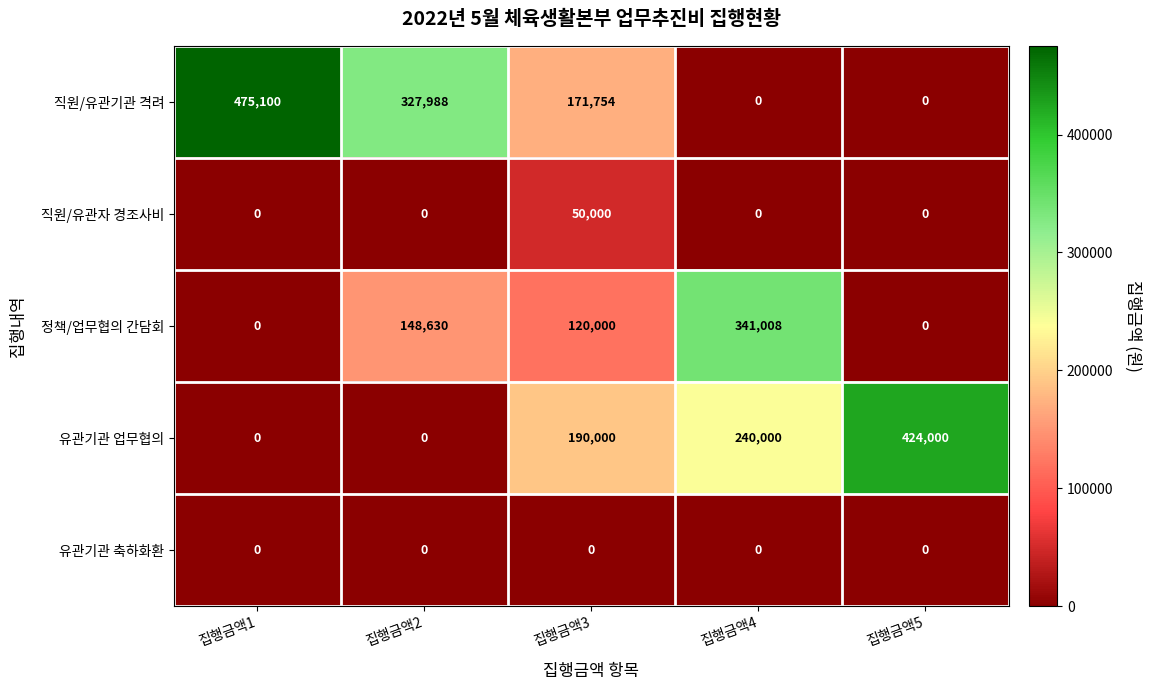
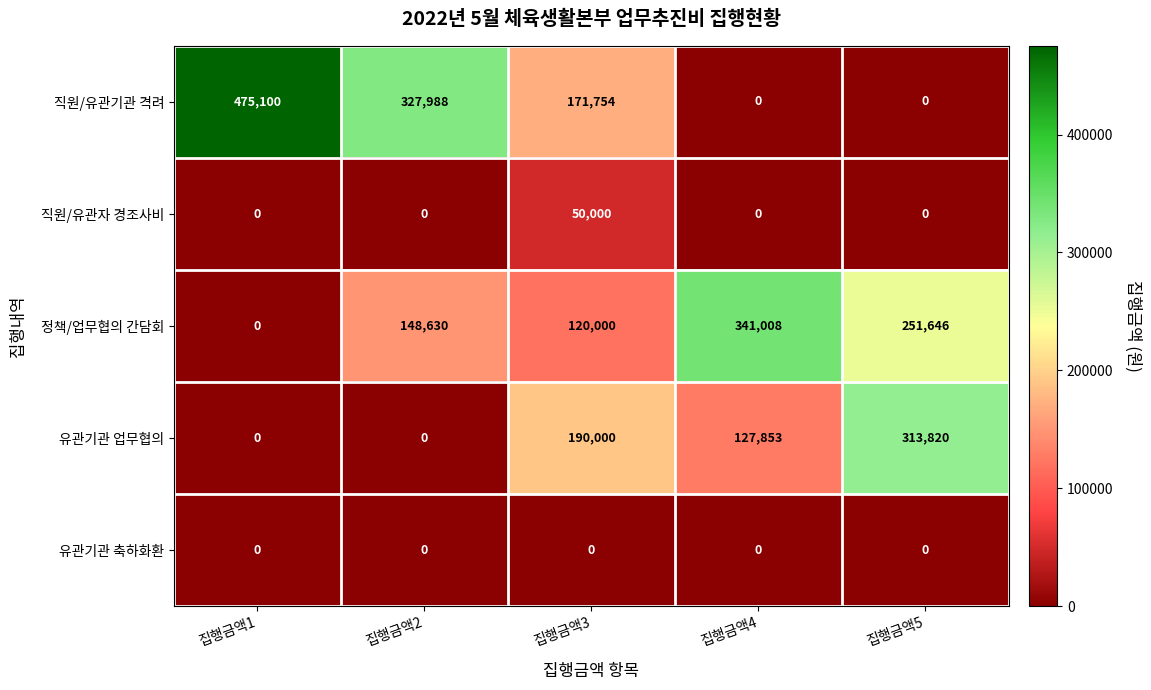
  {
    "직원/유관기관 격려": {
      "집행금액1": "475,100",
      "집행금액2": "327,988",
      "집행금액3": "171,754",
      "집행금액4": "0",
      "집행금액5": "0"
    },
    "직원/유관자 경조사비": {
      "집행금액1": "0",
      "집행금액2": "0",
      "집행금액3": "50,000",
      "집행금액4": "0",
      "집행금액5": "0"
    },
    "정책/업무협의 간담회": {
      "집행금액1": "0",
      "집행금액2": "148,630",
      "집행금액3": "120,000",
      "집행금액4": "341,008",
-     "집행금액5": "0"
+     "집행금액5": "251,646"
    },
    "유관기관 업무협의": {
      "집행금액1": "0",
      "집행금액2": "0",
      "집행금액3": "190,000",
-     "집행금액4": "240,000",
-     "집행금액5": "424,000"
+     "집행금액4": "127,853",
+     "집행금액5": "313,820"
    },
    "유관기관 축하화환": {
      "집행금액1": "0",
      "집행금액2": "0",
      "집행금액3": "0",
      "집행금액4": "0",
      "집행금액5": "0"
    }
  }
